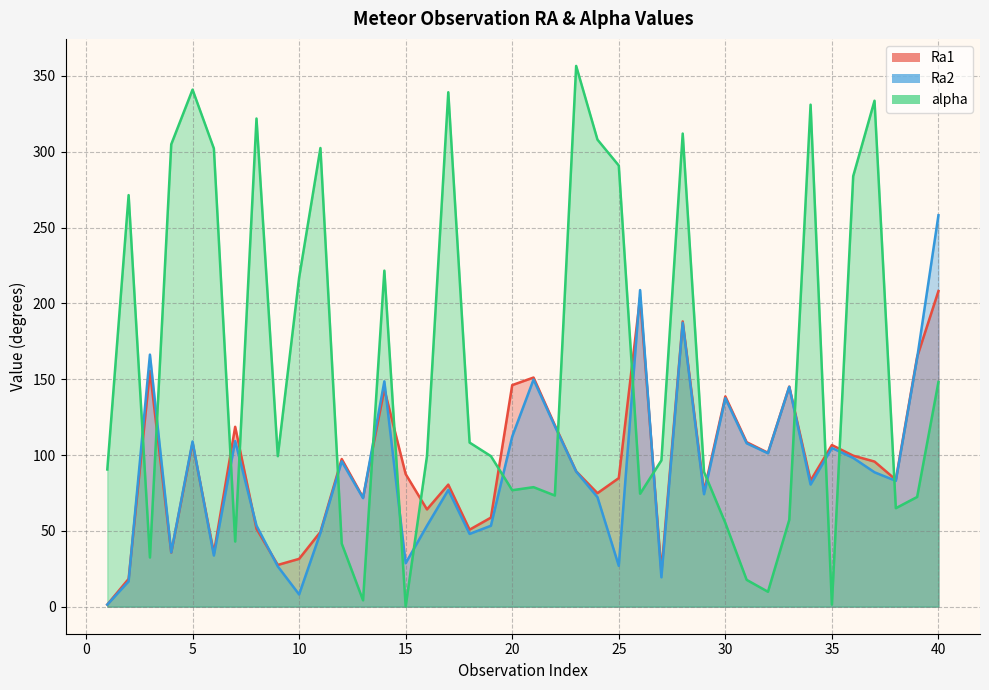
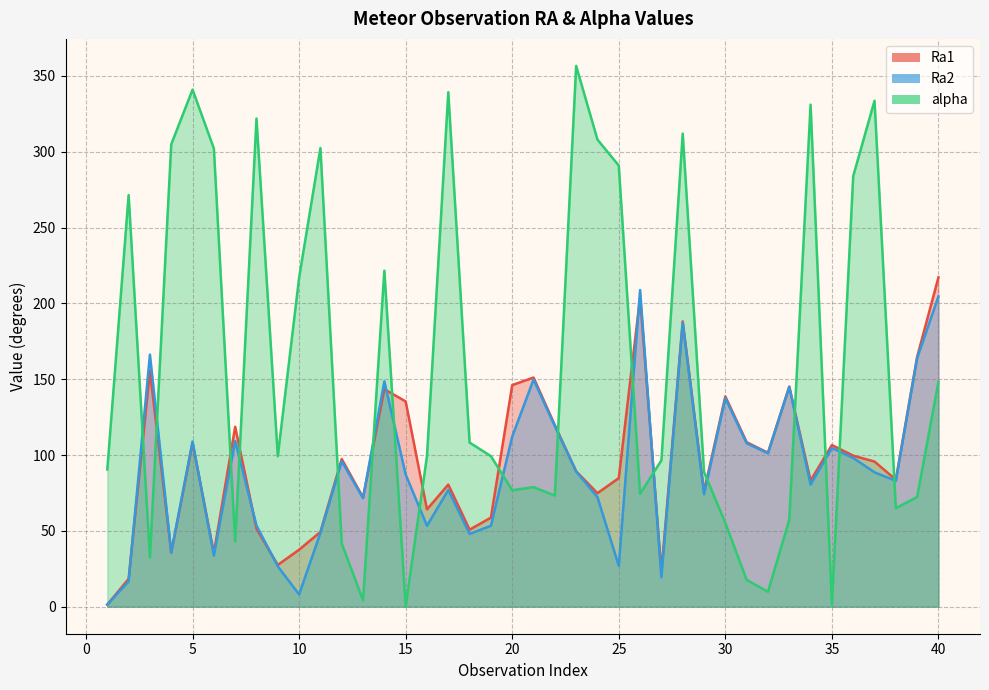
  {
    "Ra1": {
-     "10": 32,
-     "15": 87,
+     "10": 38,
+     "15": 135,
      "20": 146,
      "25": 85,
      "35": 107,
-     "40": 208
+     "40": 217
    },
    "Ra2": {
      "10": 8,
-     "15": 29,
+     "15": 87,
      "20": 112,
      "25": 27,
      "35": 105,
-     "40": 258
+     "40": 205
    },
    "alpha": {
      "5": 341,
      "10": 217,
      "15": 0,
      "20": 77,
      "25": 291,
      "30": 55,
      "35": 1,
      "40": 148
    }
  }
